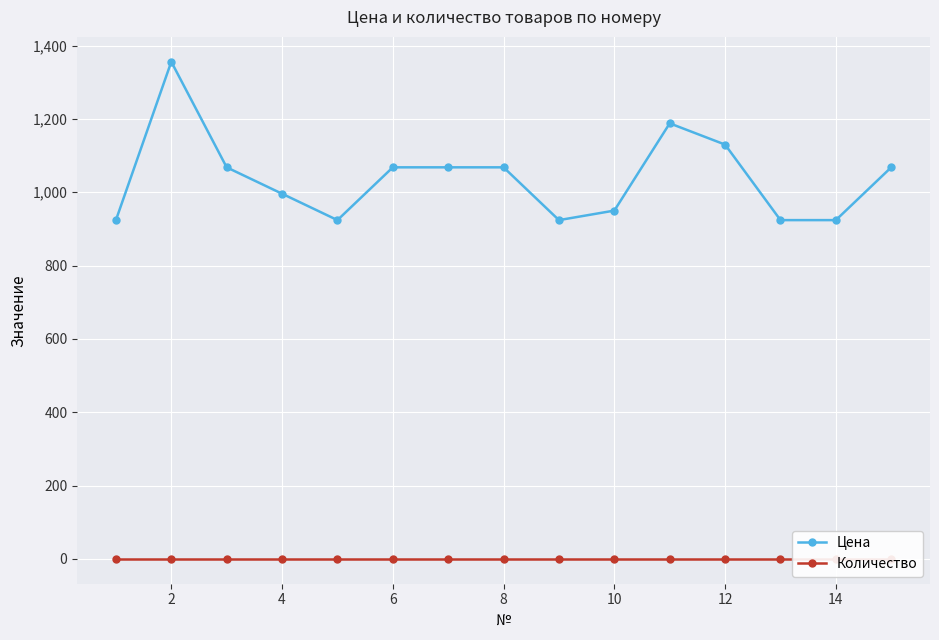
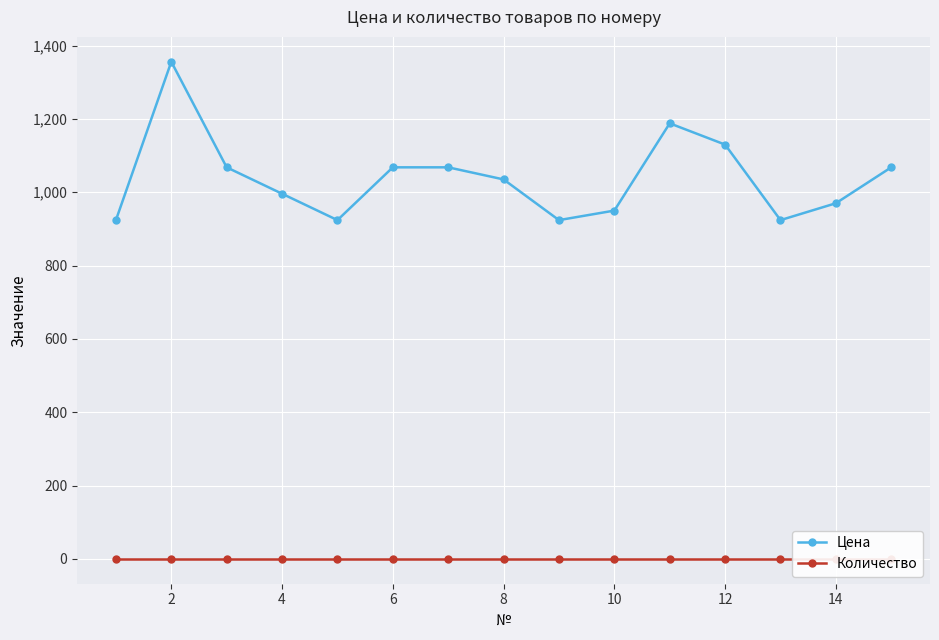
  {
    "Цена": {
      "2": "1,360",
      "4": "1,000",
      "6": "1,070",
-     "8": "1,070",
+     "8": "1,040",
      "10": "950",
      "12": "1,130",
-     "14": "920"
+     "14": "970"
    },
    "Количество": {
      "2": "0",
      "4": "0",
      "6": "0",
      "8": "0",
      "10": "0",
      "12": "0"
    }
  }
